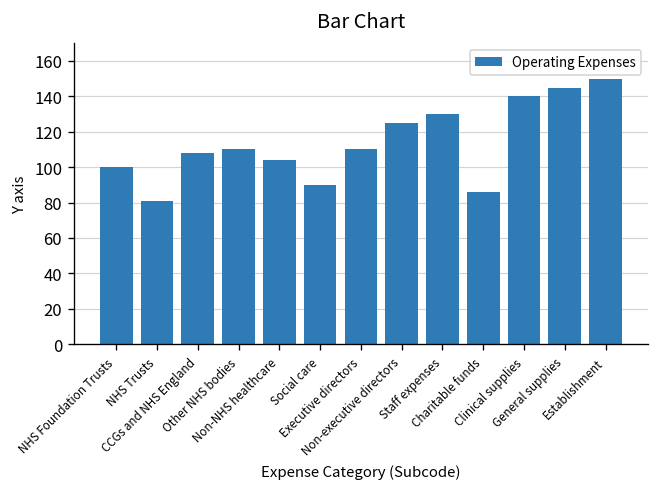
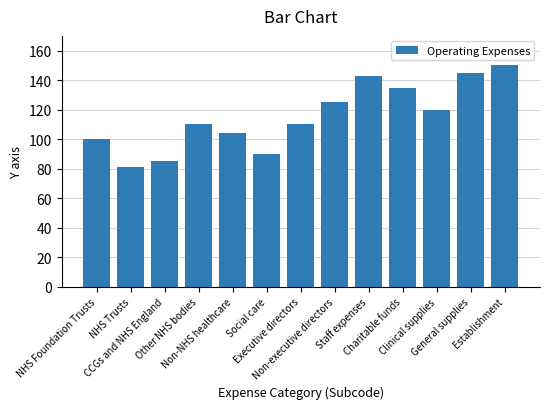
  {
    "NHS Foundation Trusts": 100,
    "NHS Trusts": 81,
-   "CCGs and NHS England": 108,
+   "CCGs and NHS England": 85,
    "Other NHS bodies": 110,
    "Non-NHS healthcare": 104,
    "Social care": 90,
    "Executive directors": 110,
    "Non-executive directors": 125,
-   "Staff expenses": 130,
-   "Charitable funds": 86,
-   "Clinical supplies": 140,
+   "Staff expenses": 143,
+   "Charitable funds": 135,
+   "Clinical supplies": 120,
    "General supplies": 145,
    "Establishment": 150
  }
